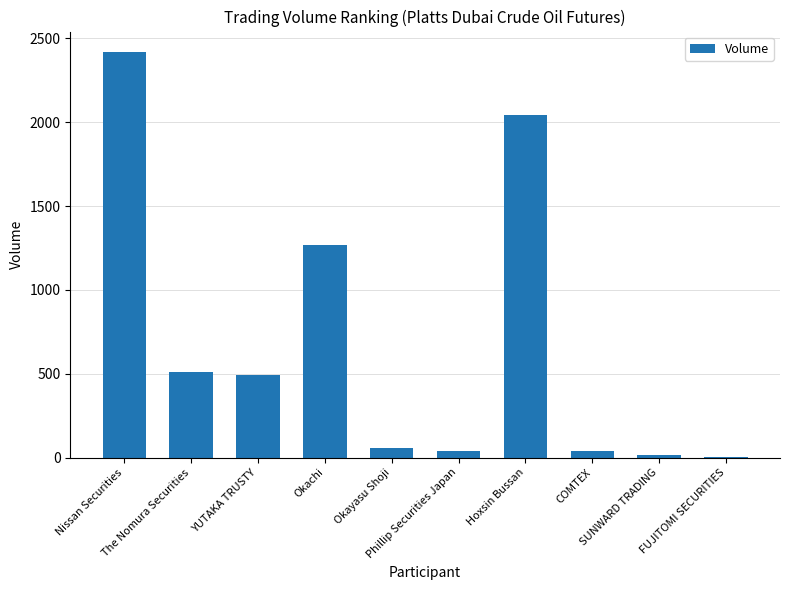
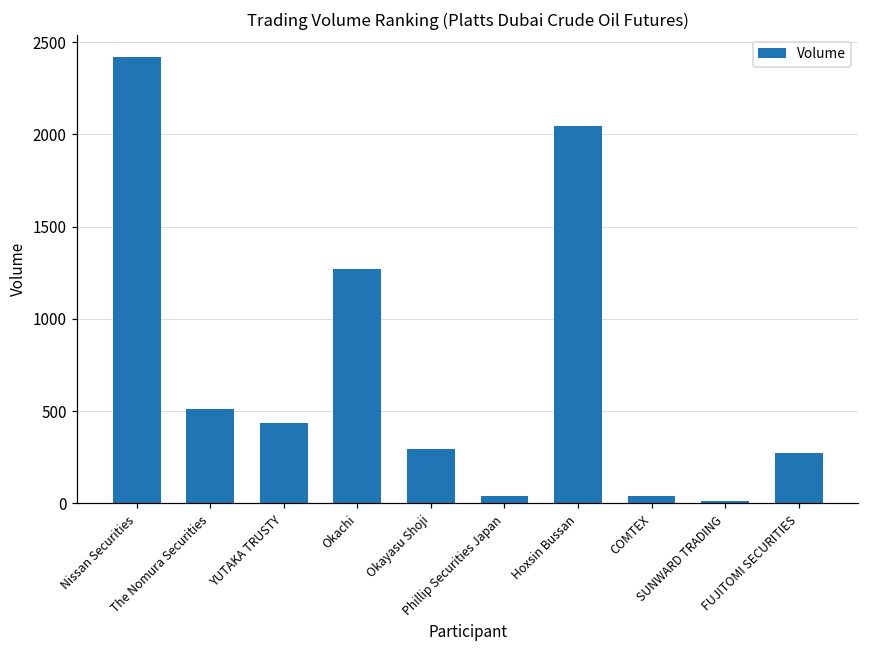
  {
    "Nissan Securities": 2420,
    "The Nomura Securities": 510,
-   "YUTAKA TRUSTY": 490,
+   "YUTAKA TRUSTY": 430,
    "Okachi": 1270,
-   "Okayasu Shoji": 50,
+   "Okayasu Shoji": 300,
    "Phillip Securities Japan": 40,
    "Hoxsin Bussan": 2050,
    "COMTEX": 40,
-   "FUJITOMI SECURITIES": 0
+   "FUJITOMI SECURITIES": 270
  }
